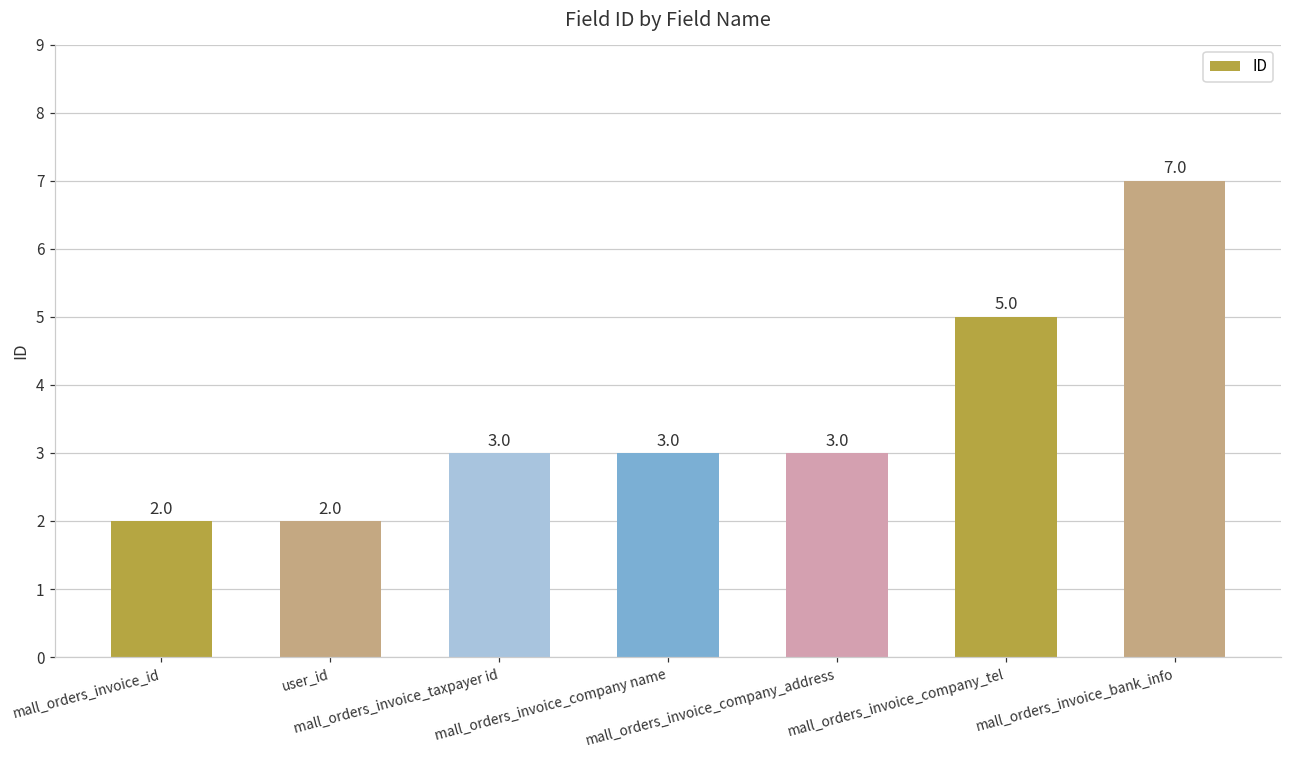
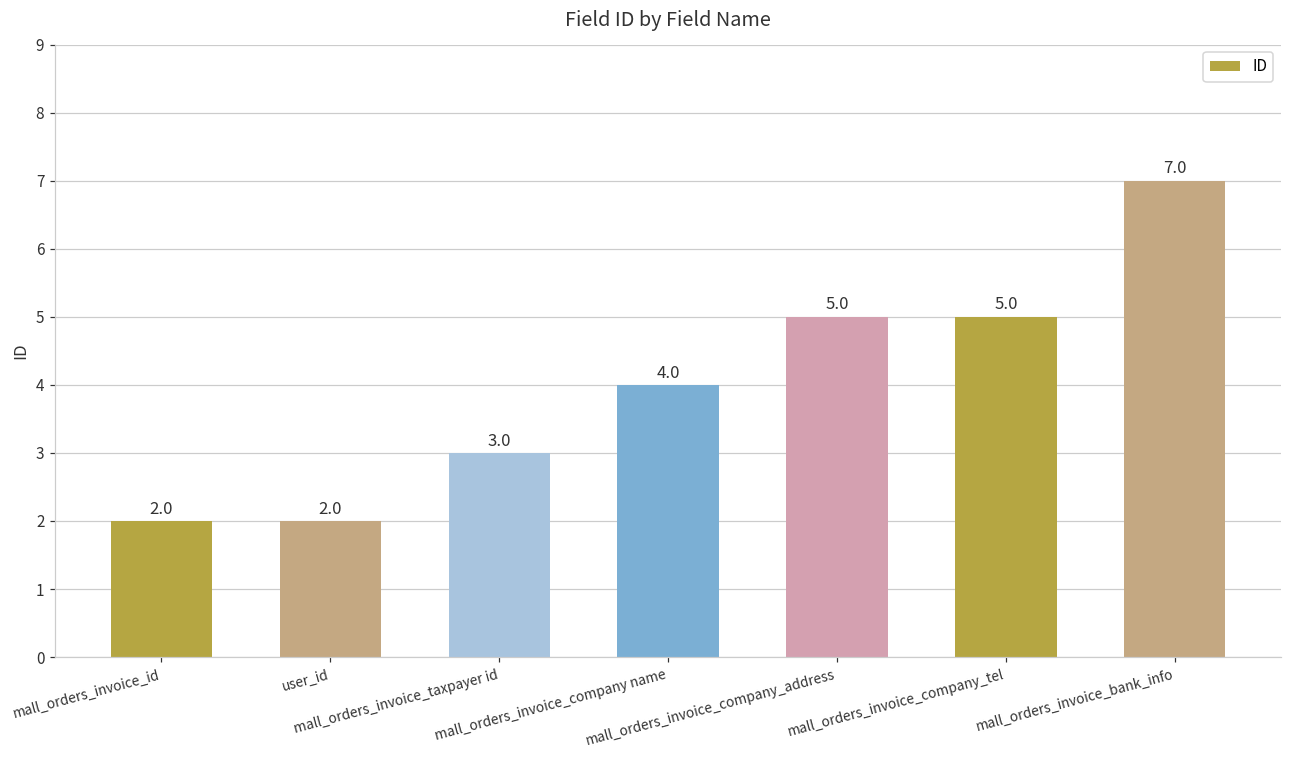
  {
    "mall_orders_invoice_id": 2.0,
    "user_id": 2.0,
    "mall_orders_invoice_taxpayer id": 3.0,
-   "mall_orders_invoice_company name": 3.0,
-   "mall_orders_invoice_company_address": 3.0,
+   "mall_orders_invoice_company name": 4.0,
+   "mall_orders_invoice_company_address": 5.0,
    "mall_orders_invoice_company_tel": 5.0,
    "mall_orders_invoice_bank_info": 7.0
  }
